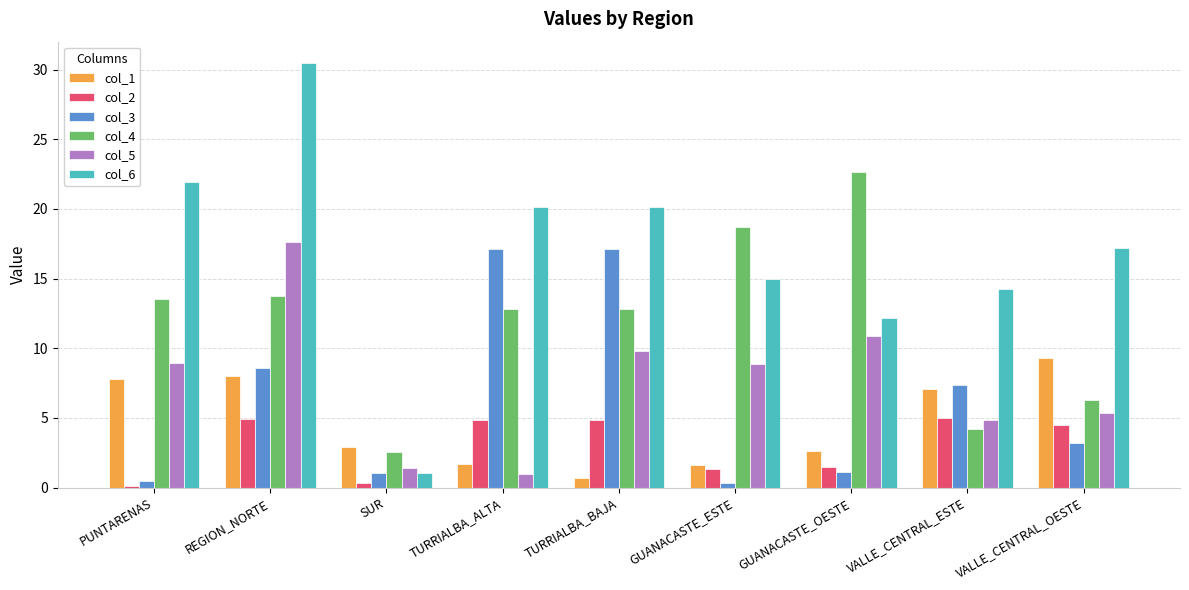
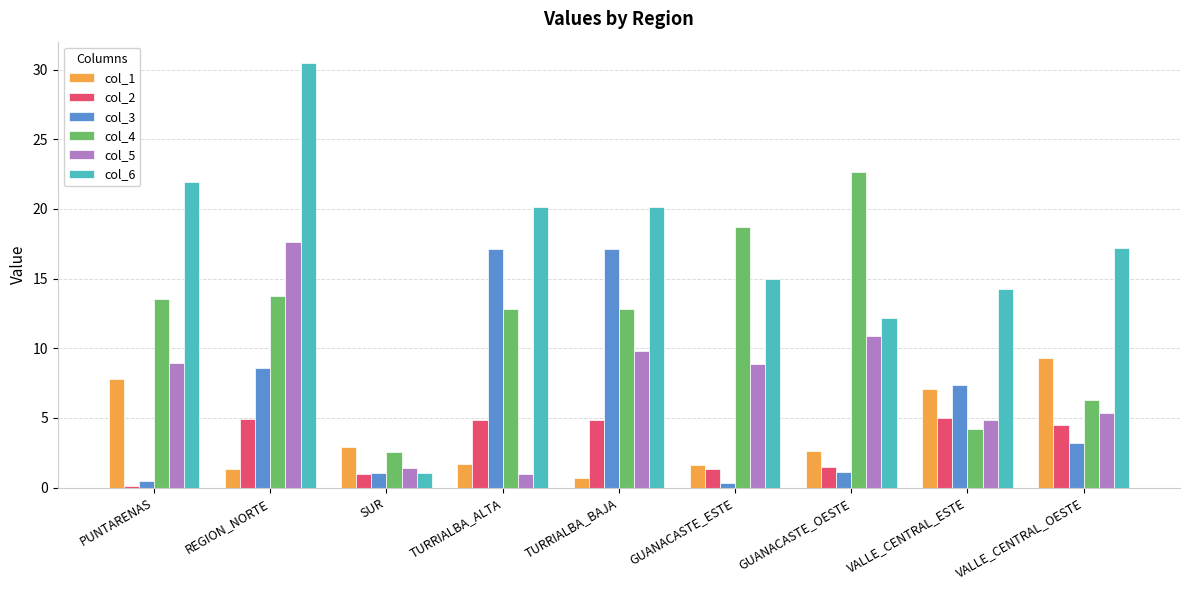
  {
    "col_1": {
      "PUNTARENAS": 7.8,
-     "REGION_NORTE": 8.0,
+     "REGION_NORTE": 1.4,
      "SUR": 2.9,
      "TURRIALBA_ALTA": 1.7,
      "TURRIALBA_BAJA": 0.7,
      "GUANACASTE_ESTE": 1.6,
      "GUANACASTE_OESTE": 2.6,
      "VALLE_CENTRAL_ESTE": 7.1,
      "VALLE_CENTRAL_OESTE": 9.3
    },
    "col_2": {
      "REGION_NORTE": 4.9,
-     "SUR": 0.3,
+     "SUR": 1.0,
      "TURRIALBA_ALTA": 4.8,
      "TURRIALBA_BAJA": 4.8,
      "GUANACASTE_ESTE": 1.3,
      "GUANACASTE_OESTE": 1.5,
      "VALLE_CENTRAL_ESTE": 5.0,
      "VALLE_CENTRAL_OESTE": 4.5
    },
    "col_4": {
      "PUNTARENAS": 13.6,
      "REGION_NORTE": 13.8,
      "SUR": 2.5,
      "TURRIALBA_ALTA": 12.8,
      "TURRIALBA_BAJA": 12.8,
      "GUANACASTE_ESTE": 18.7,
      "GUANACASTE_OESTE": 22.6,
      "VALLE_CENTRAL_ESTE": 4.2,
      "VALLE_CENTRAL_OESTE": 6.3
    },
    "col_5": {
      "PUNTARENAS": 8.9,
      "REGION_NORTE": 17.6,
      "SUR": 1.4,
      "TURRIALBA_ALTA": 1.0,
      "TURRIALBA_BAJA": 9.8,
      "GUANACASTE_ESTE": 8.9,
      "GUANACASTE_OESTE": 10.9,
      "VALLE_CENTRAL_ESTE": 4.9,
      "VALLE_CENTRAL_OESTE": 5.4
    }
  }
